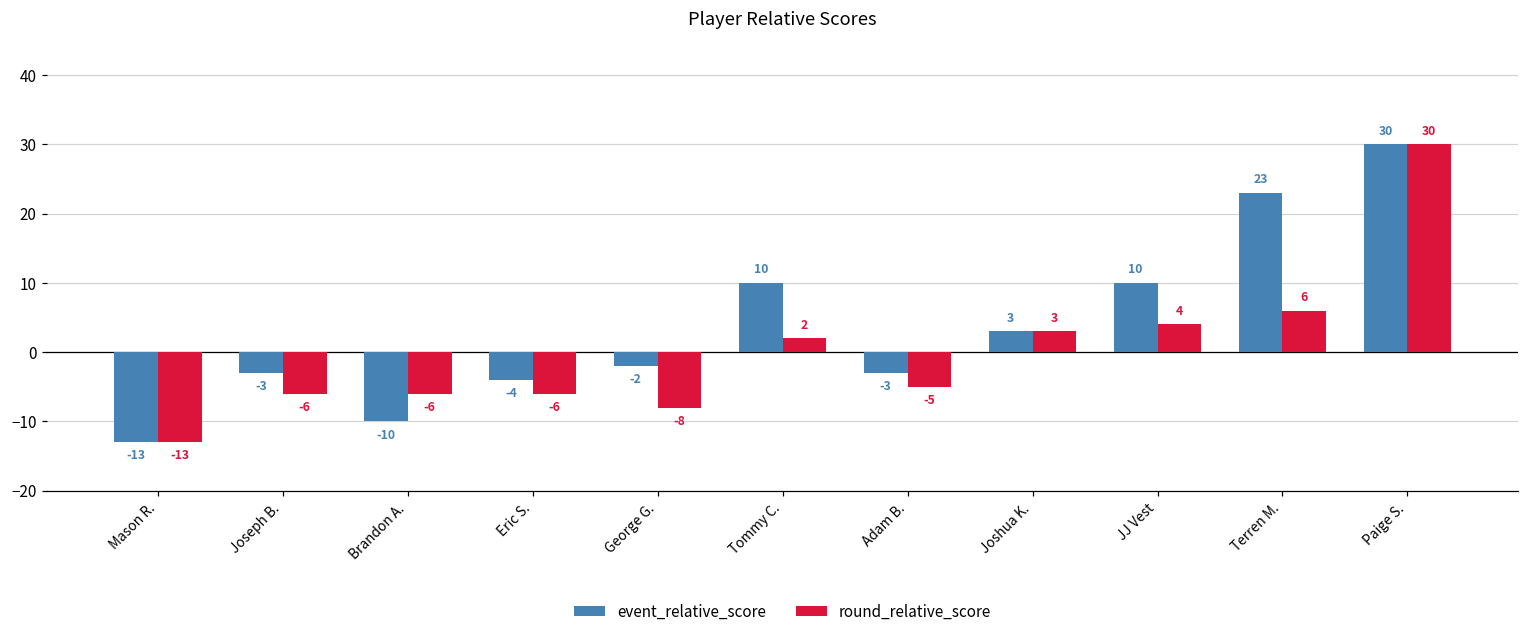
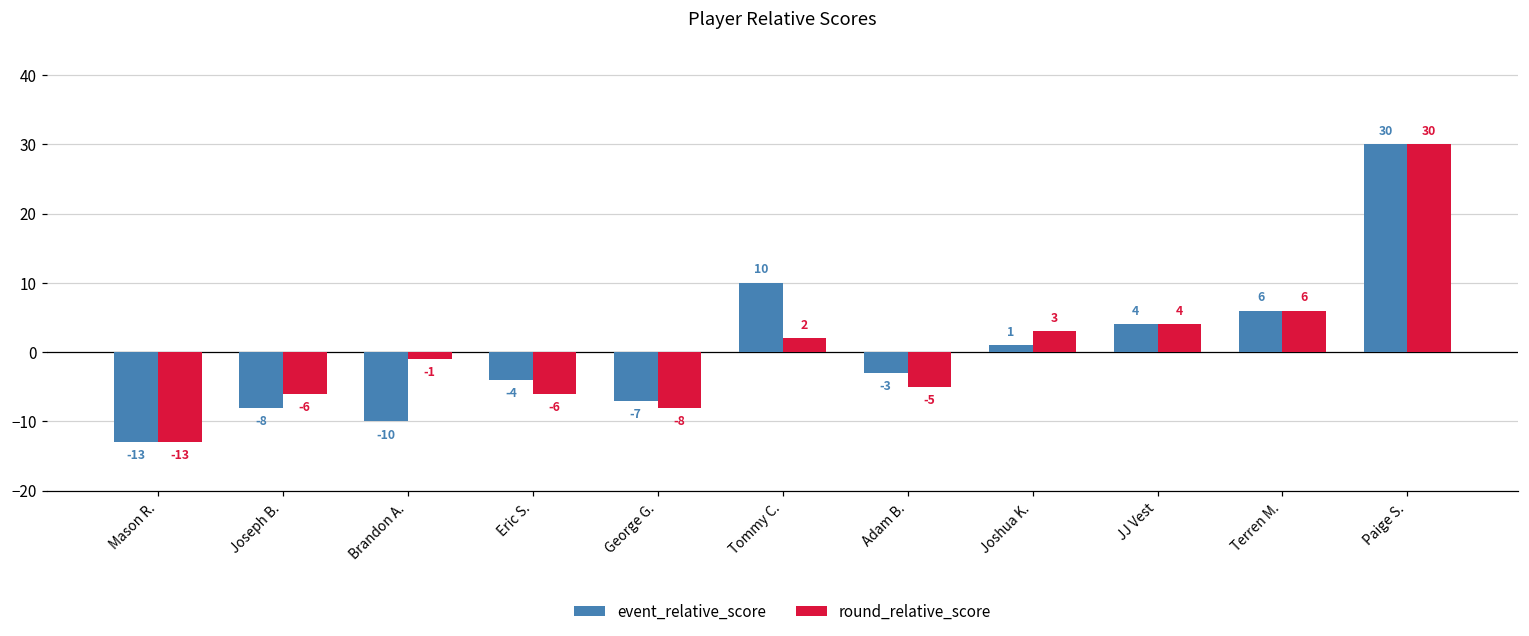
  {
    "event_relative_score": {
      "Mason R.": -13,
-     "Joseph B.": -3,
+     "Joseph B.": -8,
      "Brandon A.": -10,
      "Eric S.": -4,
-     "George G.": -2,
+     "George G.": -7,
      "Tommy C.": 10,
      "Adam B.": -3,
-     "Joshua K.": 3,
-     "JJ Vest": 10,
-     "Terren M.": 23,
+     "Joshua K.": 1,
+     "JJ Vest": 4,
+     "Terren M.": 6,
      "Paige S.": 30
    },
    "round_relative_score": {
      "Mason R.": -13,
      "Joseph B.": -6,
-     "Brandon A.": -6,
+     "Brandon A.": -1,
      "Eric S.": -6,
      "George G.": -8,
      "Tommy C.": 2,
      "Adam B.": -5,
      "Joshua K.": 3,
      "JJ Vest": 4,
      "Terren M.": 6,
      "Paige S.": 30
    }
  }
